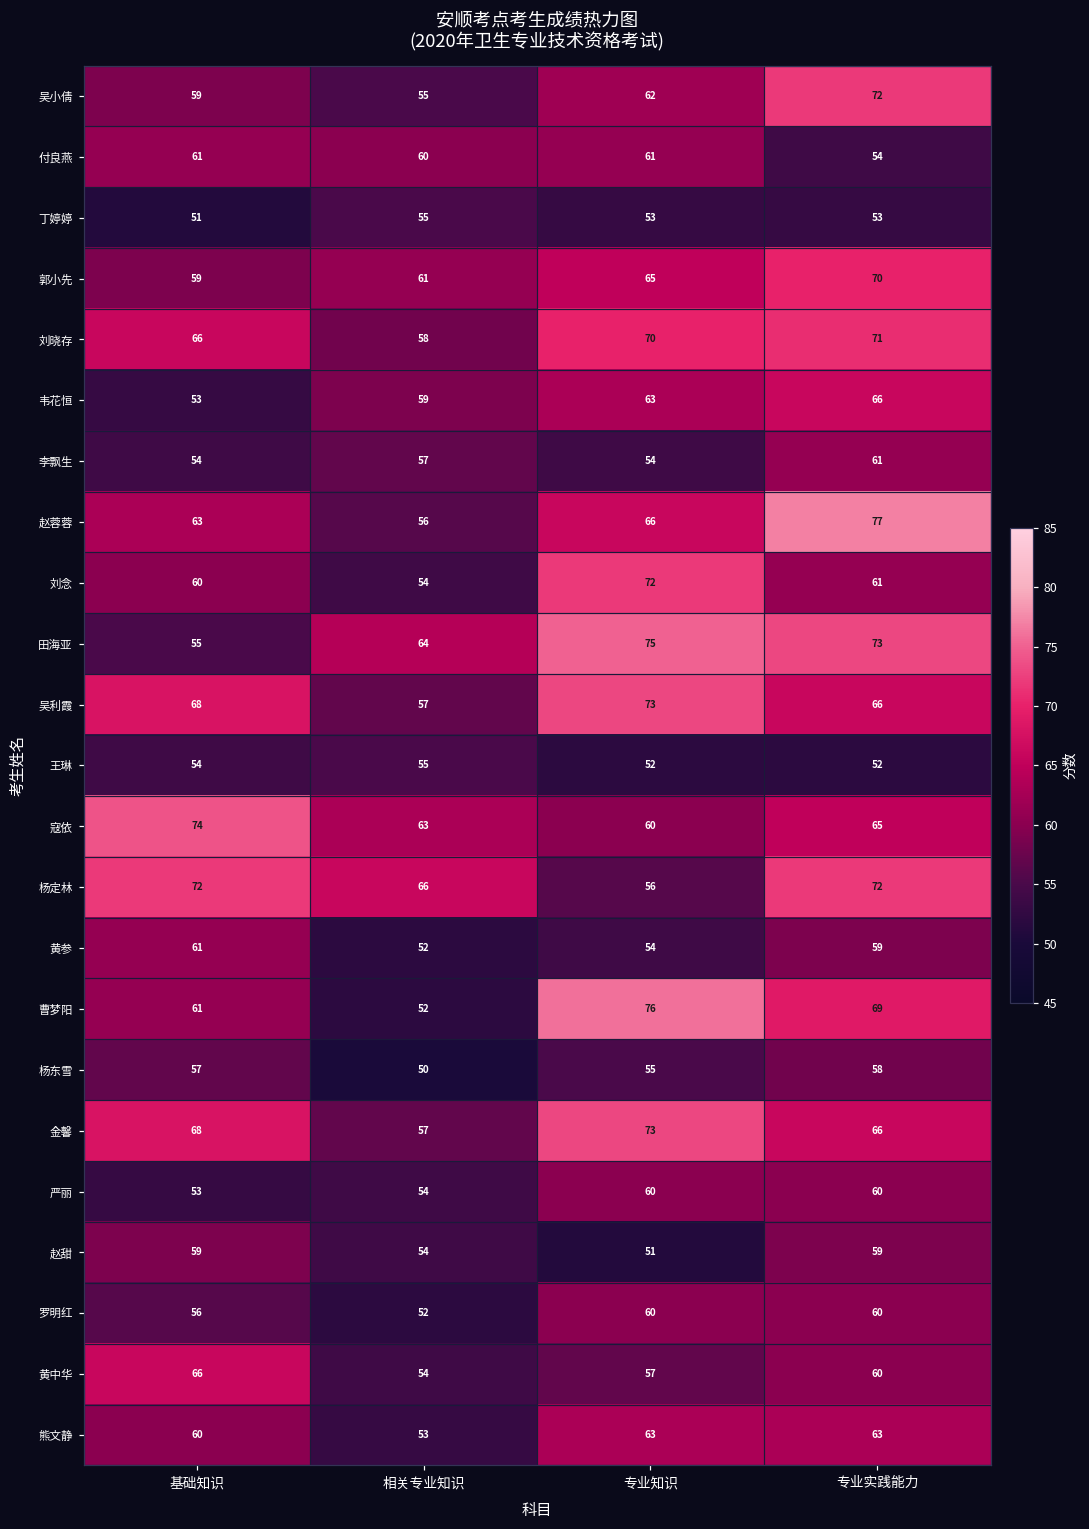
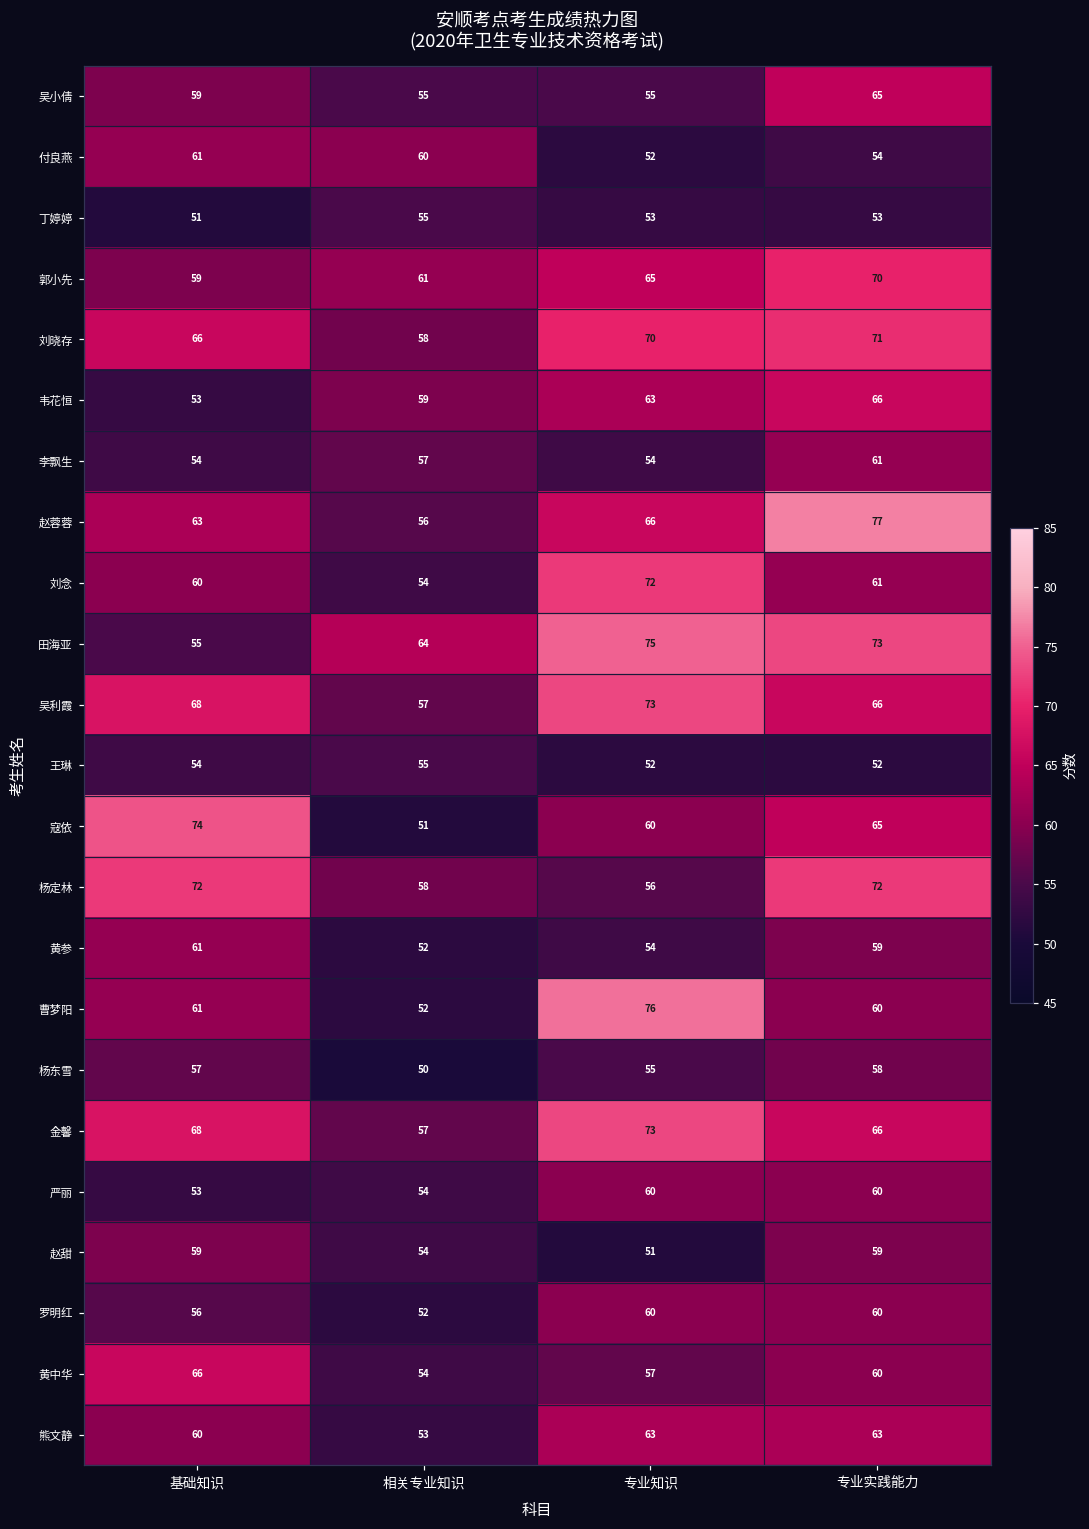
  {
    "吴小倩": {
      "基础知识": 59,
      "相关专业知识": 55,
-     "专业知识": 62,
-     "专业实践能力": 72
+     "专业知识": 55,
+     "专业实践能力": 65
    },
    "付良燕": {
      "基础知识": 61,
      "相关专业知识": 60,
-     "专业知识": 61,
+     "专业知识": 52,
      "专业实践能力": 54
    },
    "丁婷婷": {
      "基础知识": 51,
      "相关专业知识": 55,
      "专业知识": 53,
      "专业实践能力": 53
    },
    "郭小先": {
      "基础知识": 59,
      "相关专业知识": 61,
      "专业知识": 65,
      "专业实践能力": 70
    },
    "刘晓存": {
      "基础知识": 66,
      "相关专业知识": 58,
      "专业知识": 70,
      "专业实践能力": 71
    },
    "韦花恒": {
      "基础知识": 53,
      "相关专业知识": 59,
      "专业知识": 63,
      "专业实践能力": 66
    },
    "李飘生": {
      "基础知识": 54,
      "相关专业知识": 57,
      "专业知识": 54,
      "专业实践能力": 61
    },
    "赵蓉蓉": {
      "基础知识": 63,
      "相关专业知识": 56,
      "专业知识": 66,
      "专业实践能力": 77
    },
    "刘念": {
      "基础知识": 60,
      "相关专业知识": 54,
      "专业知识": 72,
      "专业实践能力": 61
    },
    "田海亚": {
      "基础知识": 55,
      "相关专业知识": 64,
      "专业知识": 75,
      "专业实践能力": 73
    },
    "吴利霞": {
      "基础知识": 68,
      "相关专业知识": 57,
      "专业知识": 73,
      "专业实践能力": 66
    },
    "王琳": {
      "基础知识": 54,
      "相关专业知识": 55,
      "专业知识": 52,
      "专业实践能力": 52
    },
    "寇依": {
      "基础知识": 74,
-     "相关专业知识": 63,
+     "相关专业知识": 51,
      "专业知识": 60,
      "专业实践能力": 65
    },
    "杨定林": {
      "基础知识": 72,
-     "相关专业知识": 66,
+     "相关专业知识": 58,
      "专业知识": 56,
      "专业实践能力": 72
    },
    "黄参": {
      "基础知识": 61,
      "相关专业知识": 52,
      "专业知识": 54,
      "专业实践能力": 59
    },
    "曹梦阳": {
      "基础知识": 61,
      "相关专业知识": 52,
      "专业知识": 76,
-     "专业实践能力": 69
+     "专业实践能力": 60
    },
    "杨东雪": {
      "基础知识": 57,
      "相关专业知识": 50,
      "专业知识": 55,
      "专业实践能力": 58
    },
    "金馨": {
      "基础知识": 68,
      "相关专业知识": 57,
      "专业知识": 73,
      "专业实践能力": 66
    },
    "严丽": {
      "基础知识": 53,
      "相关专业知识": 54,
      "专业知识": 60,
      "专业实践能力": 60
    },
    "赵甜": {
      "基础知识": 59,
      "相关专业知识": 54,
      "专业知识": 51,
      "专业实践能力": 59
    },
    "罗明红": {
      "基础知识": 56,
      "相关专业知识": 52,
      "专业知识": 60,
      "专业实践能力": 60
    },
    "黄中华": {
      "基础知识": 66,
      "相关专业知识": 54,
      "专业知识": 57,
      "专业实践能力": 60
    },
    "熊文静": {
      "基础知识": 60,
      "相关专业知识": 53,
      "专业知识": 63,
      "专业实践能力": 63
    }
  }
